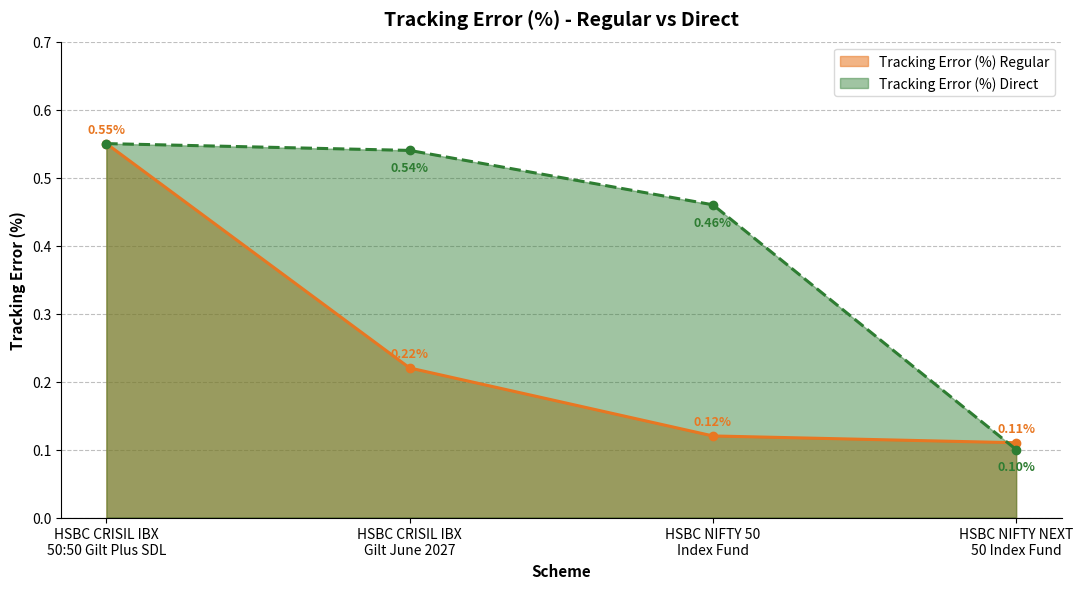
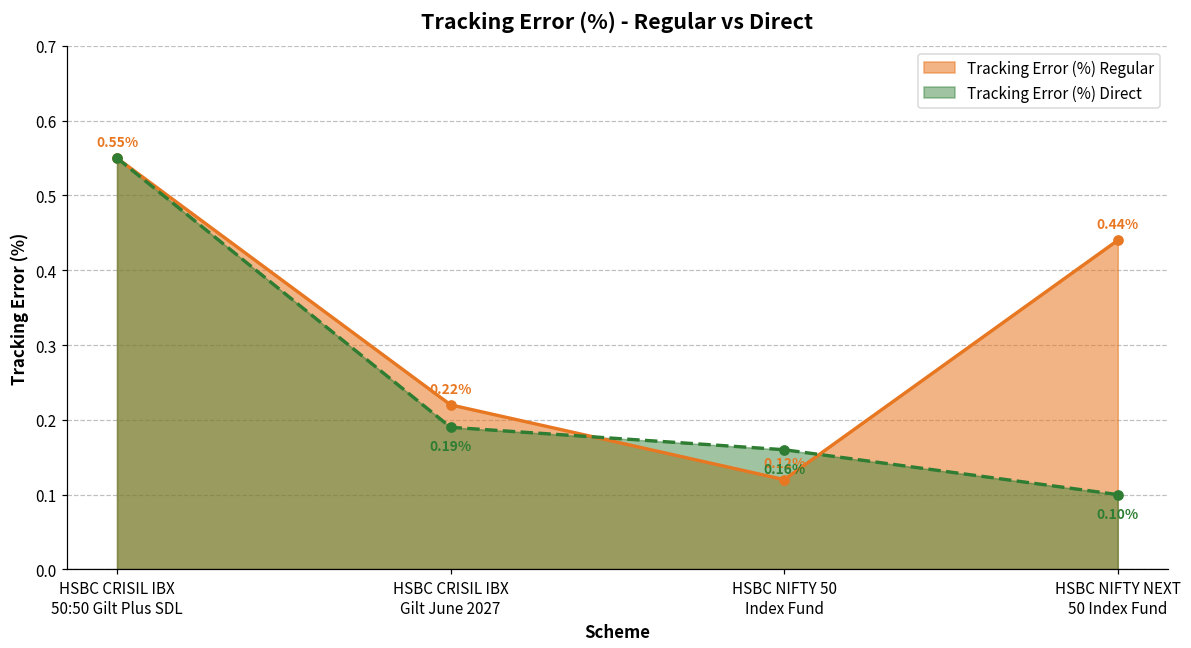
  {
    "Tracking Error (%) Regular": {
      "HSBC CRISIL IBX Gilt June 2027": "0.22%",
      "HSBC NIFTY 50 Index Fund": "0.12%",
-     "HSBC NIFTY NEXT 50 Index Fund": "0.11%"
+     "HSBC NIFTY NEXT 50 Index Fund": "0.44%"
    },
    "Tracking Error (%) Direct": {
-     "HSBC CRISIL IBX Gilt June 2027": "0.54%",
-     "HSBC NIFTY 50 Index Fund": "0.46%",
+     "HSBC CRISIL IBX Gilt June 2027": "0.19%",
+     "HSBC NIFTY 50 Index Fund": "0.16%",
      "HSBC NIFTY NEXT 50 Index Fund": "0.10%"
    }
  }
